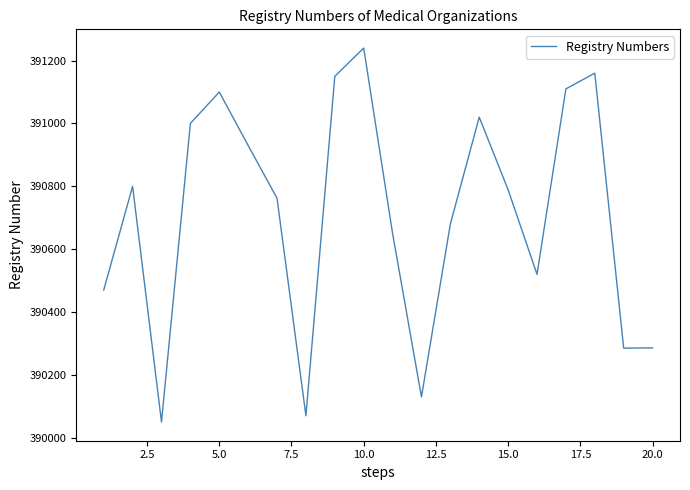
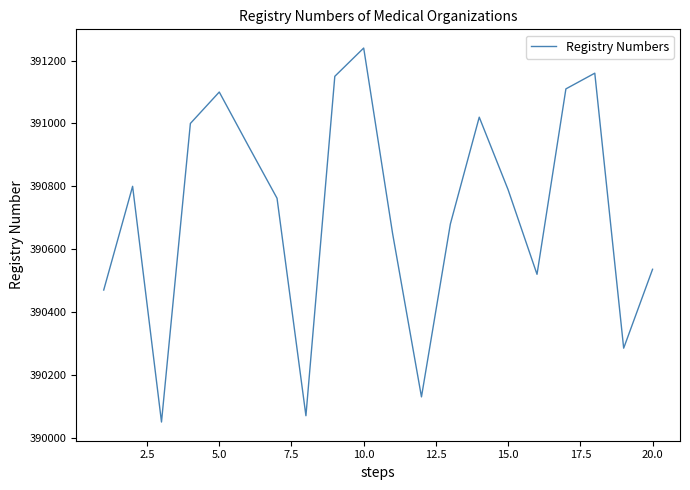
  {
    "5.0": 391100,
    "10.0": 391240,
    "15.0": 390790,
-   "20.0": 390290
+   "20.0": 390540
  }
